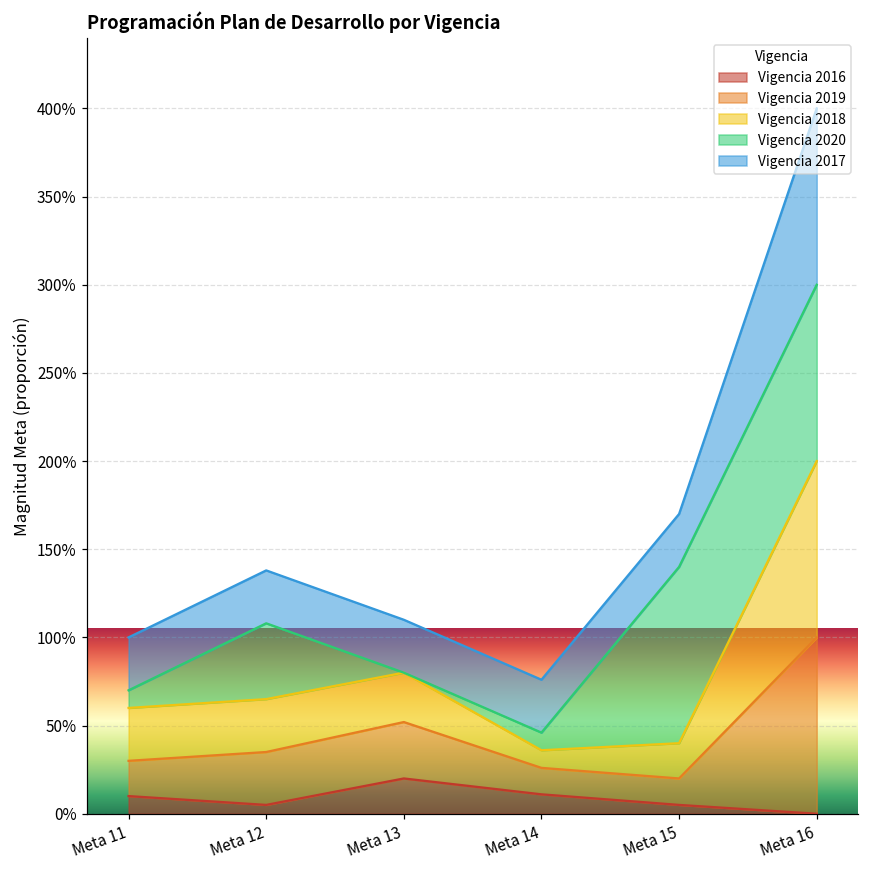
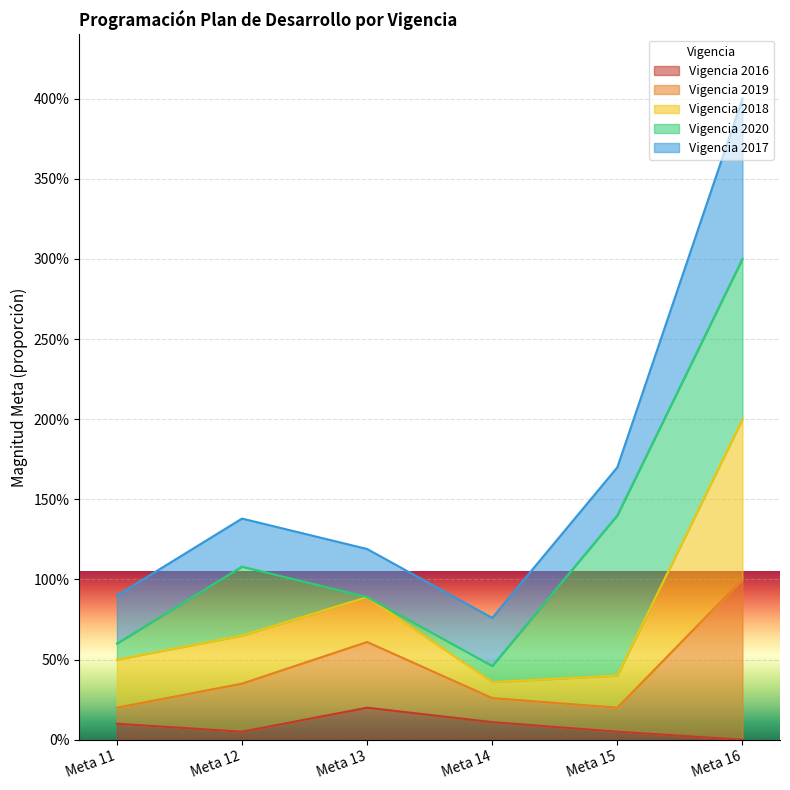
  {
    "Vigencia 2016": {
      "Meta 11": "10%",
      "Meta 12": "5%",
      "Meta 13": "20%",
      "Meta 14": "11%",
      "Meta 15": "5%",
      "Meta 16": "0%"
    },
    "Vigencia 2019": {
-     "Meta 11": "20%",
+     "Meta 11": "10%",
      "Meta 12": "30%",
-     "Meta 13": "32%",
+     "Meta 13": "41%",
      "Meta 14": "15%",
      "Meta 15": "15%",
      "Meta 16": "100%"
    },
    "Vigencia 2018": {
      "Meta 11": "30%",
      "Meta 12": "30%",
      "Meta 14": "10%",
      "Meta 15": "20%",
      "Meta 16": "100%"
    },
    "Vigencia 2020": {
      "Meta 11": "10%",
      "Meta 12": "43%",
      "Meta 14": "10%",
      "Meta 15": "100%",
      "Meta 16": "100%"
    },
    "Vigencia 2017": {
      "Meta 11": "30%",
      "Meta 12": "30%",
      "Meta 13": "30%",
      "Meta 14": "30%",
      "Meta 15": "30%"
    }
  }
